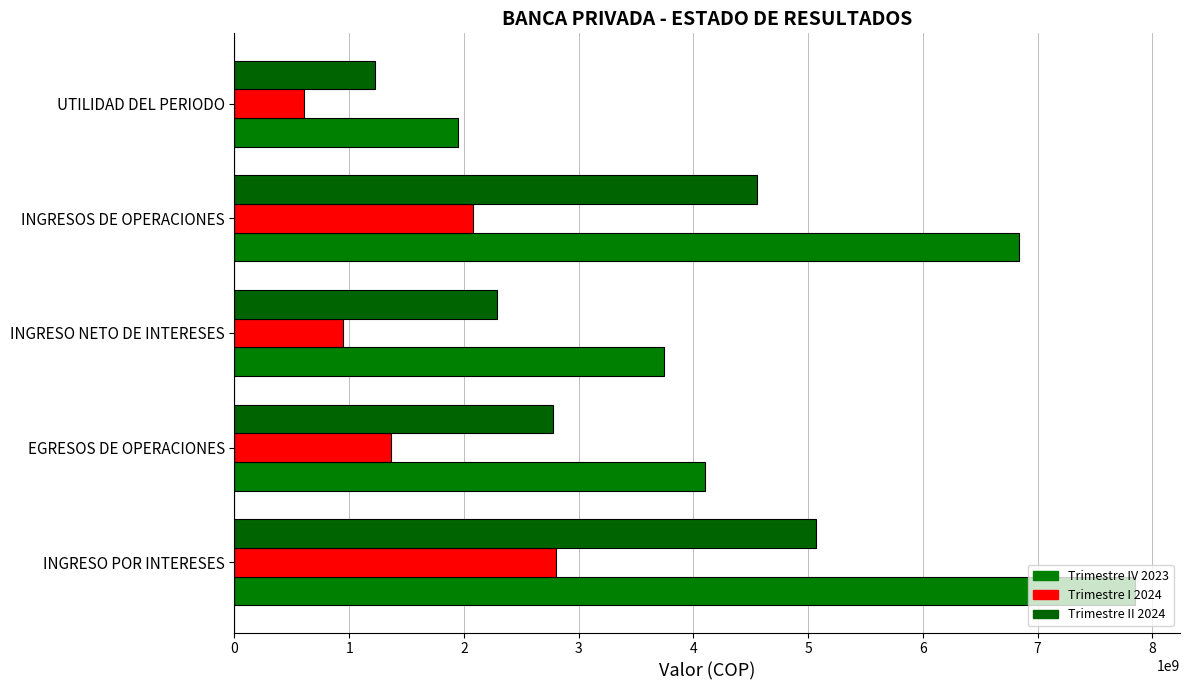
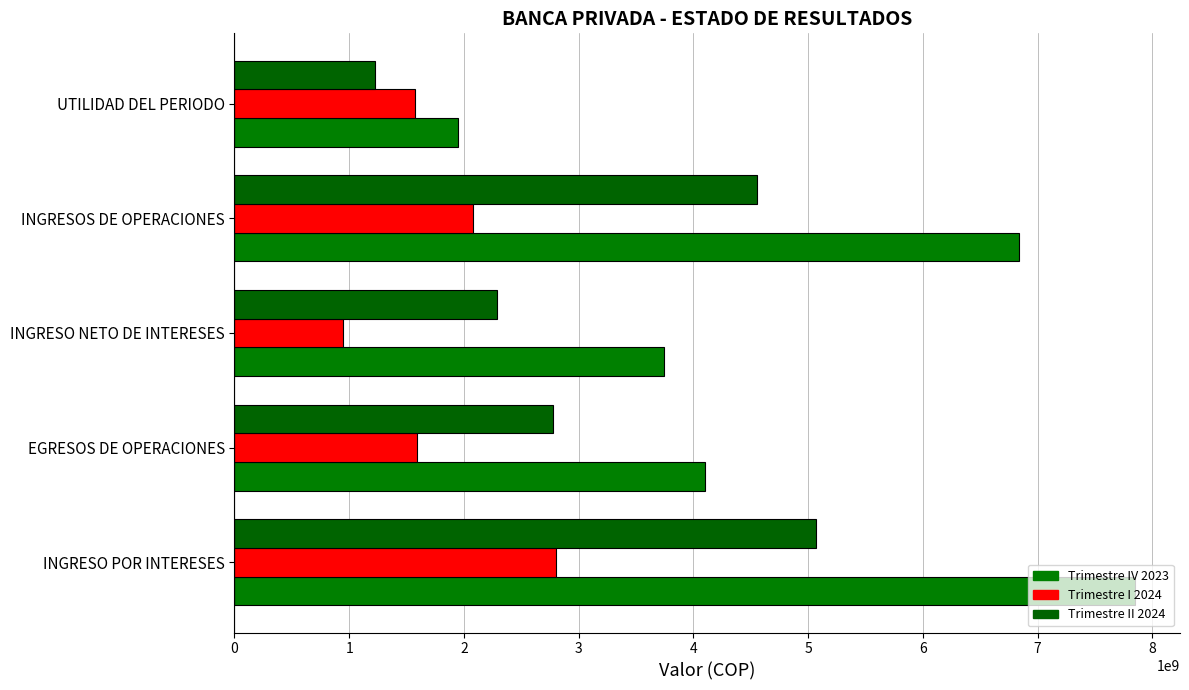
  {
    "Trimestre I 2024": {
-     "UTILIDAD DEL PERIODO": 610000000,
+     "UTILIDAD DEL PERIODO": 1570000000,
      "INGRESOS DE OPERACIONES": 2080000000,
      "INGRESO NETO DE INTERESES": 940000000,
-     "EGRESOS DE OPERACIONES": 1360000000,
+     "EGRESOS DE OPERACIONES": 1590000000,
      "INGRESO POR INTERESES": 2800000000
    }
  }
